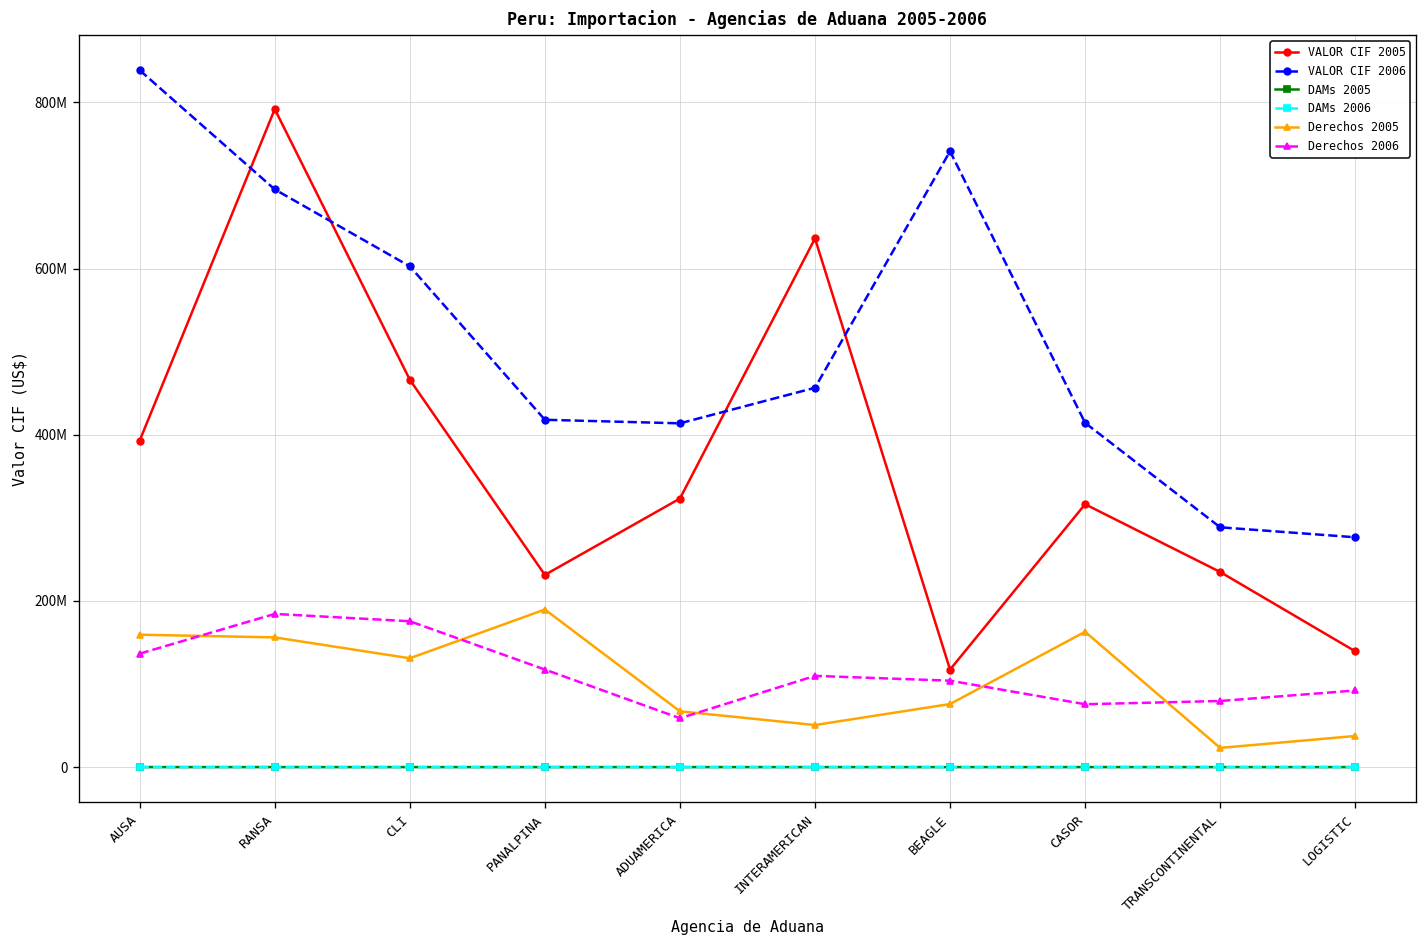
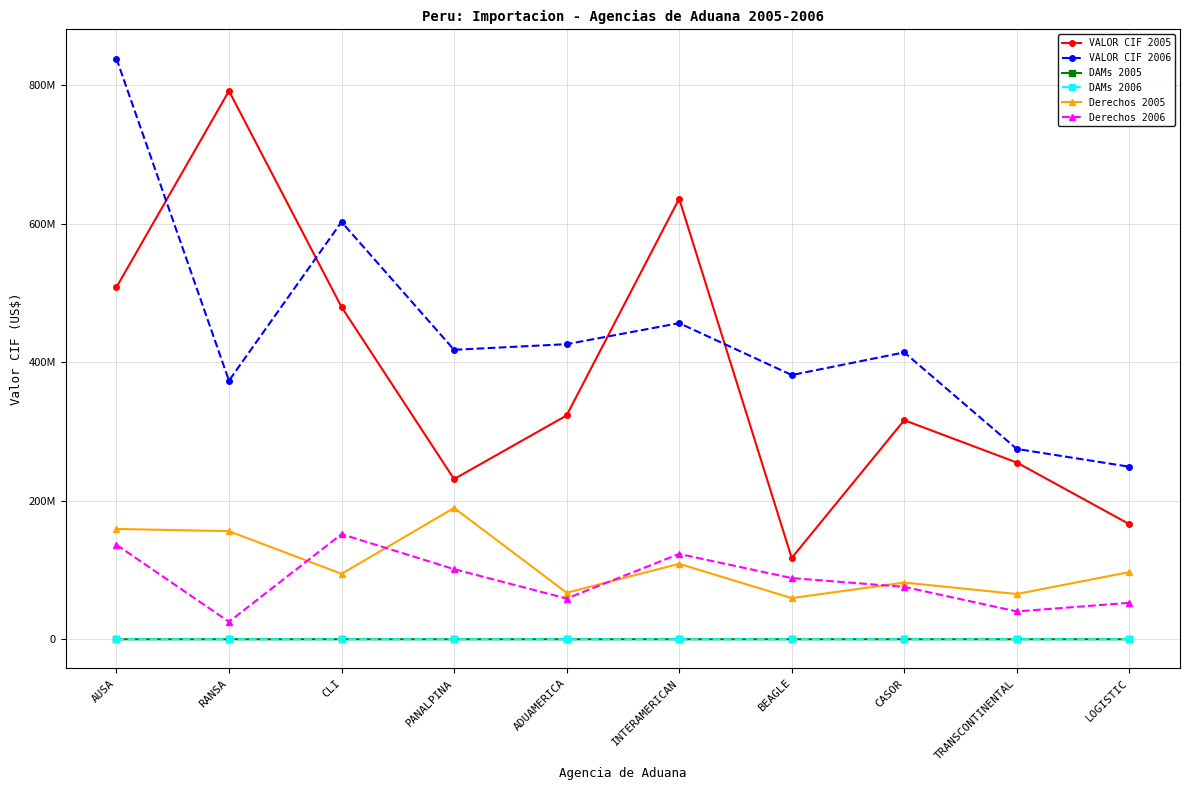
  {
    "VALOR CIF 2005": {
-     "AUSA": 390000000,
+     "AUSA": 510000000,
      "RANSA": 790000000,
-     "CLI": 470000000,
+     "CLI": 480000000,
      "PANALPINA": 230000000,
      "ADUAMERICA": 320000000,
      "INTERAMERICAN": 640000000,
      "BEAGLE": 120000000,
      "CASOR": 320000000,
-     "TRANSCONTINENTAL": 230000000,
-     "LOGISTIC": 140000000
+     "TRANSCONTINENTAL": 260000000,
+     "LOGISTIC": 170000000
    },
    "VALOR CIF 2006": {
      "AUSA": 840000000,
-     "RANSA": 700000000,
+     "RANSA": 370000000,
      "CLI": 600000000,
      "PANALPINA": 420000000,
-     "ADUAMERICA": 410000000,
+     "ADUAMERICA": 430000000,
      "INTERAMERICAN": 460000000,
-     "BEAGLE": 740000000,
+     "BEAGLE": 380000000,
      "CASOR": 410000000,
-     "TRANSCONTINENTAL": 290000000,
-     "LOGISTIC": 280000000
+     "TRANSCONTINENTAL": 270000000,
+     "LOGISTIC": 250000000
    },
    "DAMs 2006": {
      "AUSA": 0,
      "RANSA": 0,
      "CLI": 0,
      "PANALPINA": 0,
      "ADUAMERICA": 0,
      "INTERAMERICAN": 0,
      "BEAGLE": 0,
      "CASOR": 0,
      "TRANSCONTINENTAL": 0,
      "LOGISTIC": 0
    },
    "Derechos 2005": {
      "AUSA": 160000000,
      "RANSA": 160000000,
-     "CLI": 130000000,
+     "CLI": 90000000,
      "PANALPINA": 190000000,
      "ADUAMERICA": 70000000,
-     "INTERAMERICAN": 50000000,
-     "BEAGLE": 80000000,
-     "CASOR": 160000000,
-     "TRANSCONTINENTAL": 20000000,
-     "LOGISTIC": 40000000
+     "INTERAMERICAN": 110000000,
+     "BEAGLE": 60000000,
+     "CASOR": 80000000,
+     "TRANSCONTINENTAL": 70000000,
+     "LOGISTIC": 100000000
    },
    "Derechos 2006": {
      "AUSA": 140000000,
-     "RANSA": 180000000,
-     "CLI": 180000000,
-     "PANALPINA": 120000000,
+     "RANSA": 30000000,
+     "CLI": 150000000,
+     "PANALPINA": 100000000,
      "ADUAMERICA": 60000000,
-     "INTERAMERICAN": 110000000,
-     "BEAGLE": 100000000,
+     "INTERAMERICAN": 120000000,
+     "BEAGLE": 90000000,
      "CASOR": 80000000,
-     "TRANSCONTINENTAL": 80000000,
-     "LOGISTIC": 90000000
+     "TRANSCONTINENTAL": 40000000,
+     "LOGISTIC": 50000000
    }
  }
